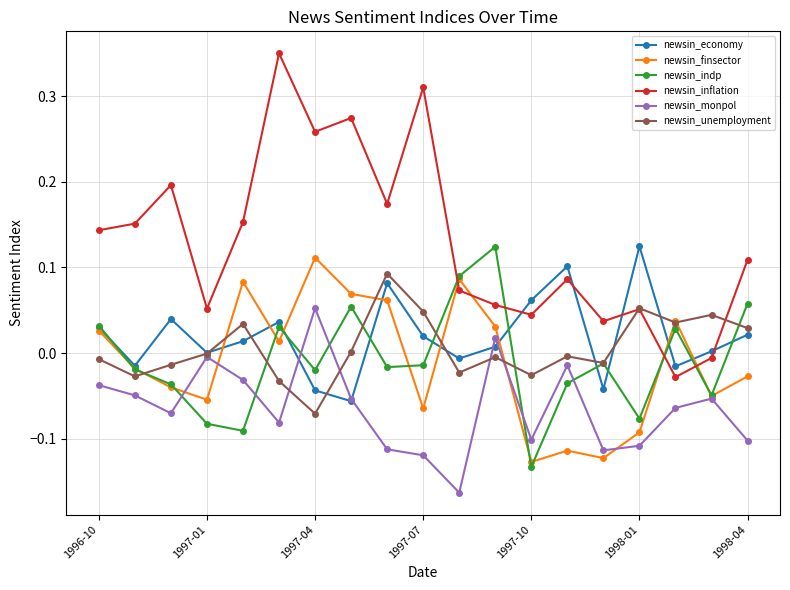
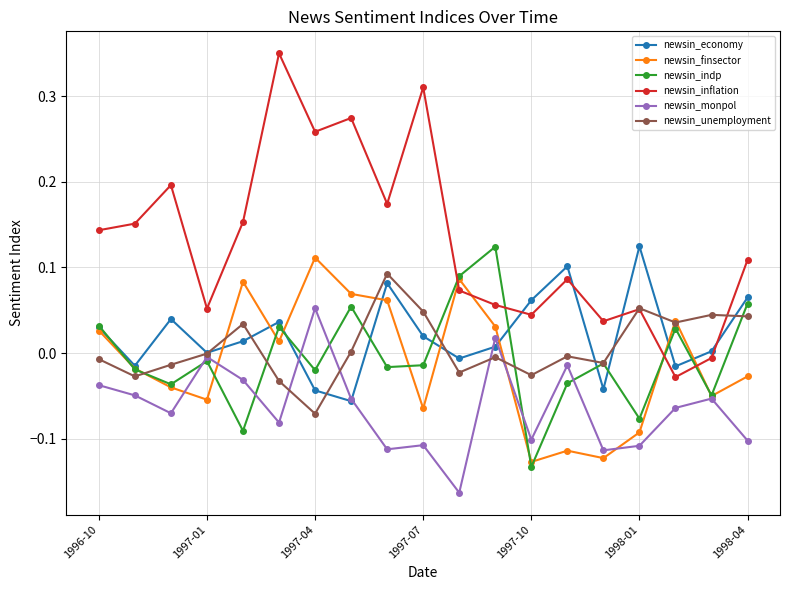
  {
    "newsin_economy": {
      "1997-04": -0.04,
      "1997-07": 0.02,
      "1997-10": 0.06,
      "1998-01": 0.12,
-     "1998-04": 0.02
+     "1998-04": 0.06
    },
    "newsin_finsector": {
      "1996-10": 0.03,
      "1997-01": -0.05,
      "1997-04": 0.11,
      "1997-07": -0.06,
      "1997-10": -0.13,
      "1998-01": -0.09,
      "1998-04": -0.03
    },
    "newsin_indp": {
-     "1997-01": -0.08,
+     "1997-01": -0.01,
      "1997-04": -0.02,
      "1997-07": -0.01,
      "1997-10": -0.13,
      "1998-01": -0.08,
      "1998-04": 0.06
    },
    "newsin_inflation": {
      "1996-10": 0.14,
      "1997-01": 0.05,
      "1997-04": 0.26,
      "1997-07": 0.31,
      "1997-10": 0.04,
      "1998-04": 0.11
    },
    "newsin_monpol": {
      "1996-10": -0.04,
      "1997-01": 0.00,
      "1997-04": 0.05,
-     "1997-07": -0.12,
+     "1997-07": -0.11,
      "1997-10": -0.10,
      "1998-01": -0.11,
      "1998-04": -0.10
    },
    "newsin_unemployment": {
      "1996-10": -0.01,
      "1997-04": -0.07,
      "1997-07": 0.05,
      "1997-10": -0.03,
-     "1998-04": 0.03
+     "1998-04": 0.04
    }
  }
